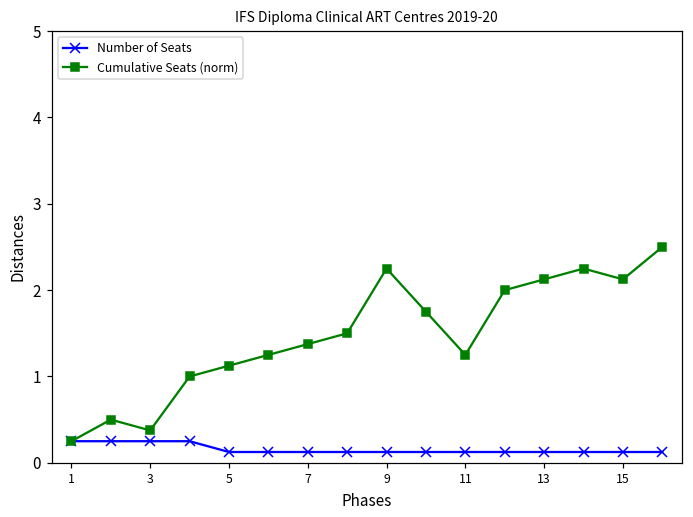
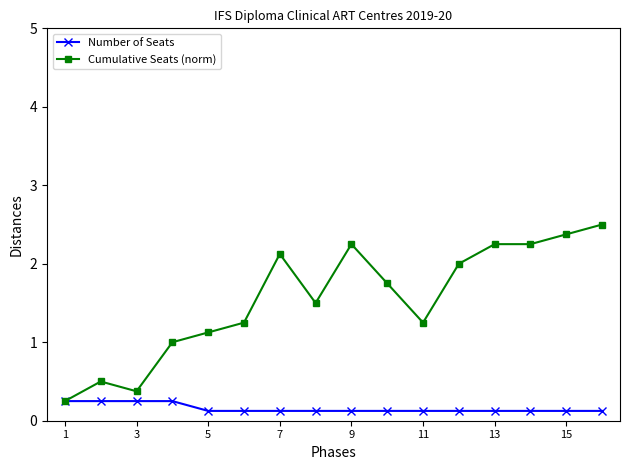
  {
    "Number of Seats": {
      "3": 0.3,
      "5": 0.1,
      "7": 0.1,
      "9": 0.1,
      "11": 0.1,
      "13": 0.1,
      "15": 0.1
    },
    "Cumulative Seats (norm)": {
      "3": 0.4,
      "5": 1.1,
-     "7": 1.4,
+     "7": 2.1,
      "9": 2.3,
      "11": 1.3,
-     "13": 2.1,
-     "15": 2.1
+     "13": 2.3,
+     "15": 2.4
    }
  }
